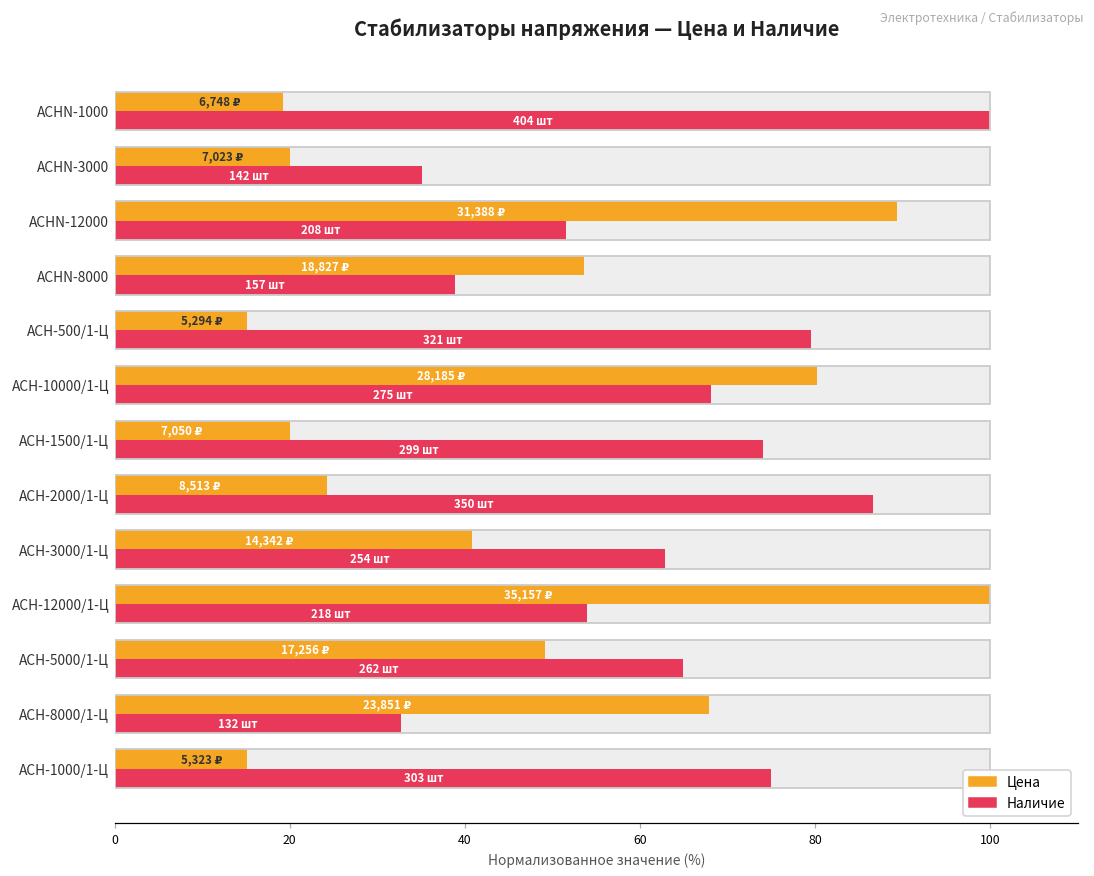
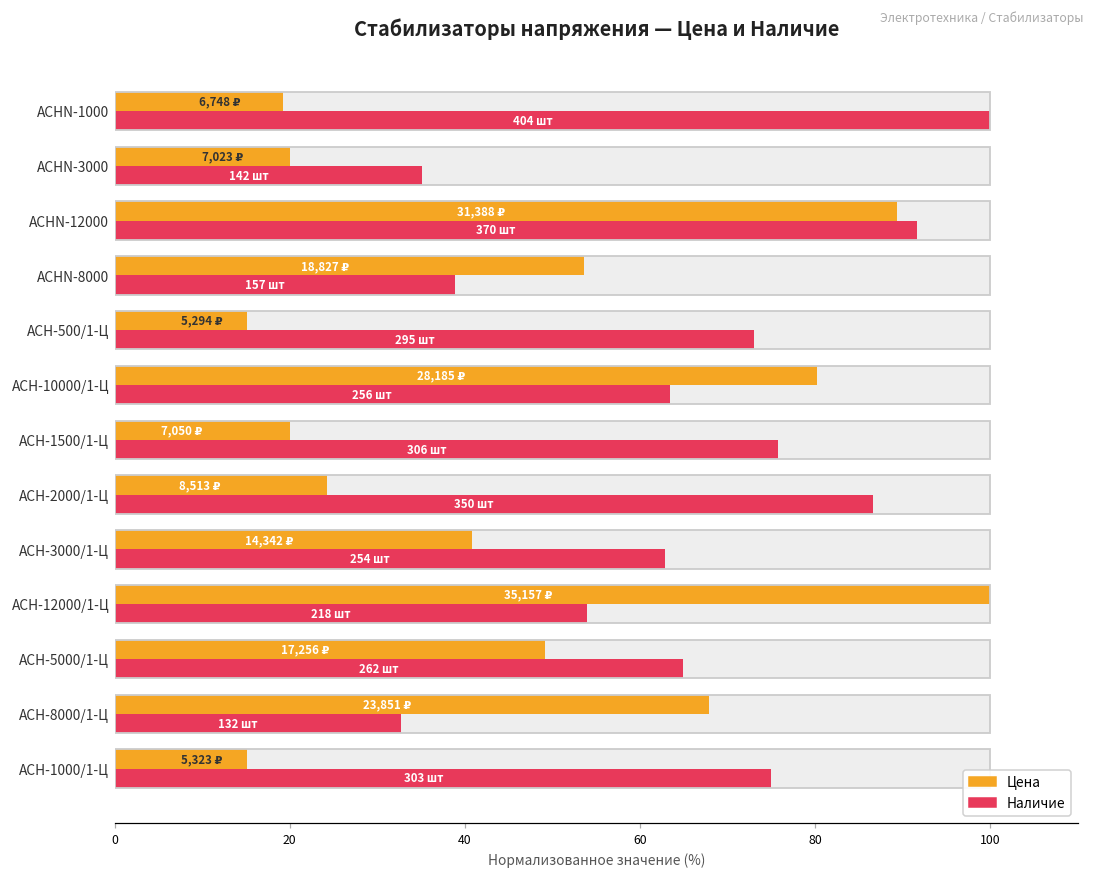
  {
    "Наличие": {
-     "АСНN-12000": 208,
-     "АСН-500/1-Ц": 321,
-     "АСН-10000/1-Ц": 275,
-     "АСН-1500/1-Ц": 299
+     "АСНN-12000": 370,
+     "АСН-500/1-Ц": 295,
+     "АСН-10000/1-Ц": 256,
+     "АСН-1500/1-Ц": 306
    }
  }
